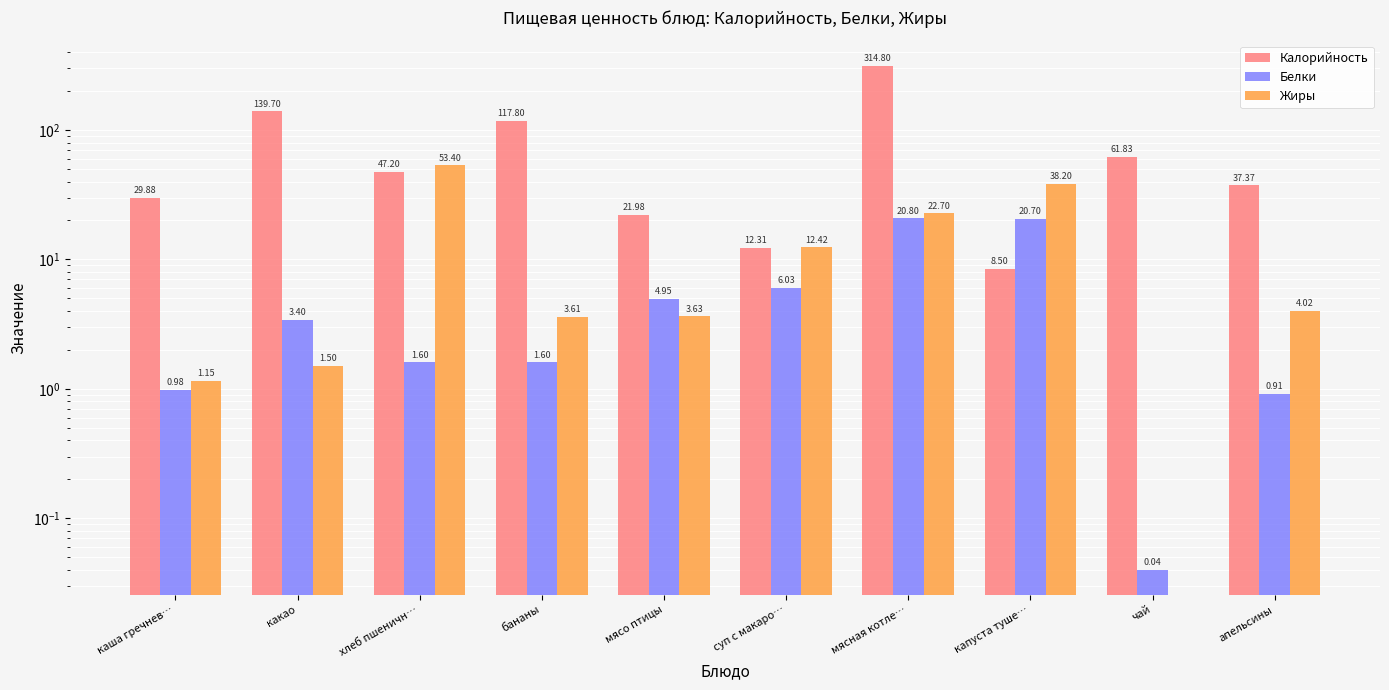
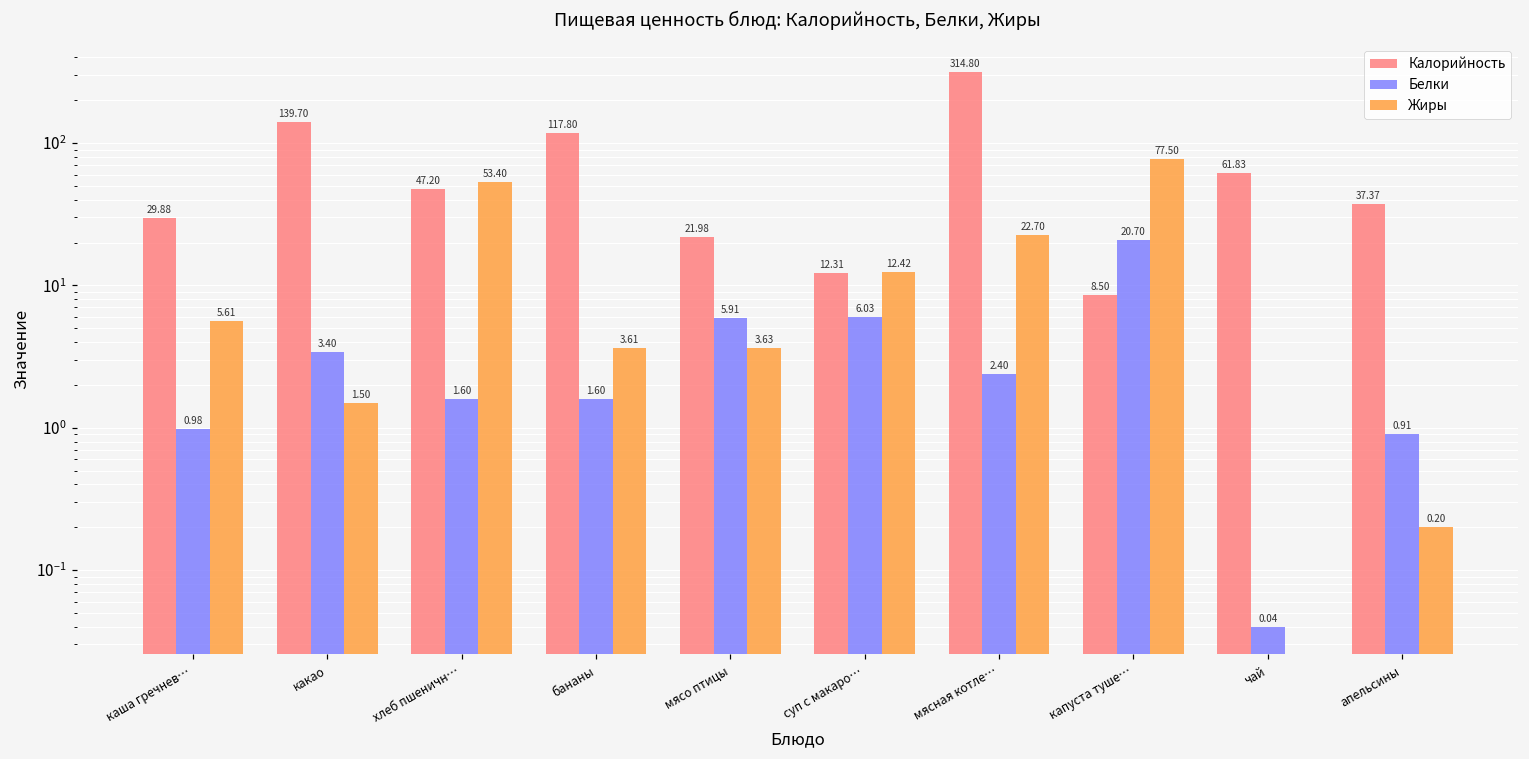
  {
    "Калорийность": {
      "каша гречнев…": 29.88,
      "какао": 139.70,
      "хлеб пшеничн…": 47.20,
      "бананы": 117.80,
      "мясо птицы": 21.98,
      "суп с макаро…": 12.31,
      "мясная котле…": 314.80,
      "капуста туше…": 8.50,
      "чай": 61.83,
      "апельсины": 37.37
    },
    "Белки": {
      "каша гречнев…": 0.98,
      "какао": 3.40,
      "хлеб пшеничн…": 1.60,
      "бананы": 1.60,
-     "мясо птицы": 4.95,
+     "мясо птицы": 5.91,
      "суп с макаро…": 6.03,
-     "мясная котле…": 20.80,
+     "мясная котле…": 2.40,
      "капуста туше…": 20.70,
      "чай": 0.04,
      "апельсины": 0.91
    },
    "Жиры": {
-     "каша гречнев…": 1.15,
+     "каша гречнев…": 5.61,
      "какао": 1.50,
      "хлеб пшеничн…": 53.40,
      "бананы": 3.61,
      "мясо птицы": 3.63,
      "суп с макаро…": 12.42,
      "мясная котле…": 22.70,
-     "капуста туше…": 38.20,
-     "апельсины": 4.02
+     "капуста туше…": 77.50,
+     "апельсины": 0.20
    }
  }
